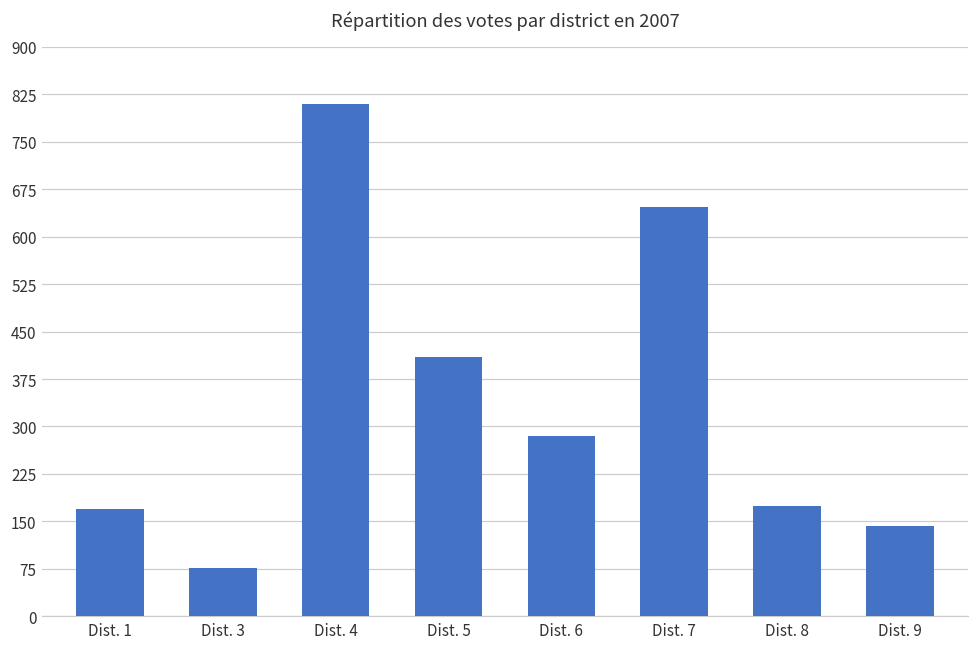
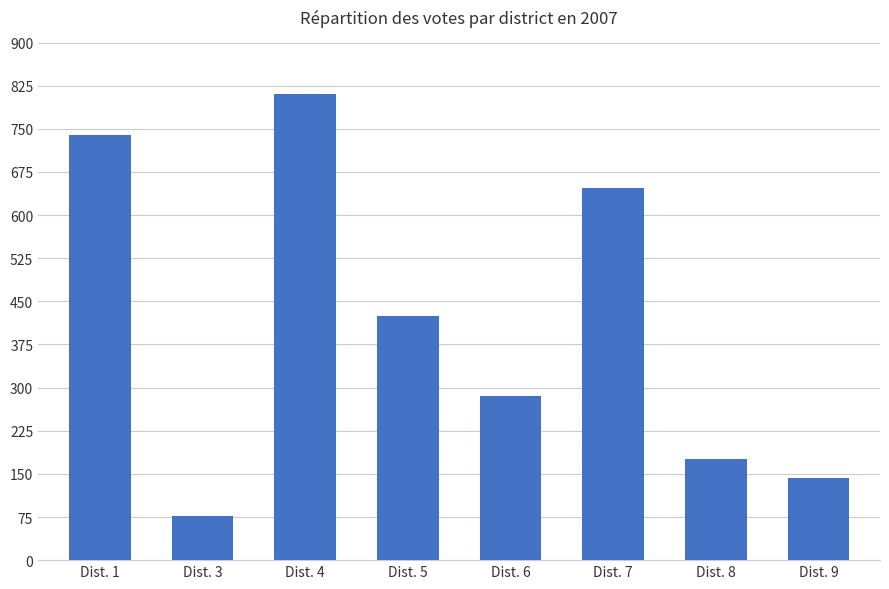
  {
-   "Dist. 1": 170,
+   "Dist. 1": 740,
    "Dist. 3": 80,
    "Dist. 4": 810,
-   "Dist. 5": 410,
+   "Dist. 5": 420,
    "Dist. 6": 290,
    "Dist. 7": 650,
    "Dist. 8": 180,
    "Dist. 9": 140
  }
